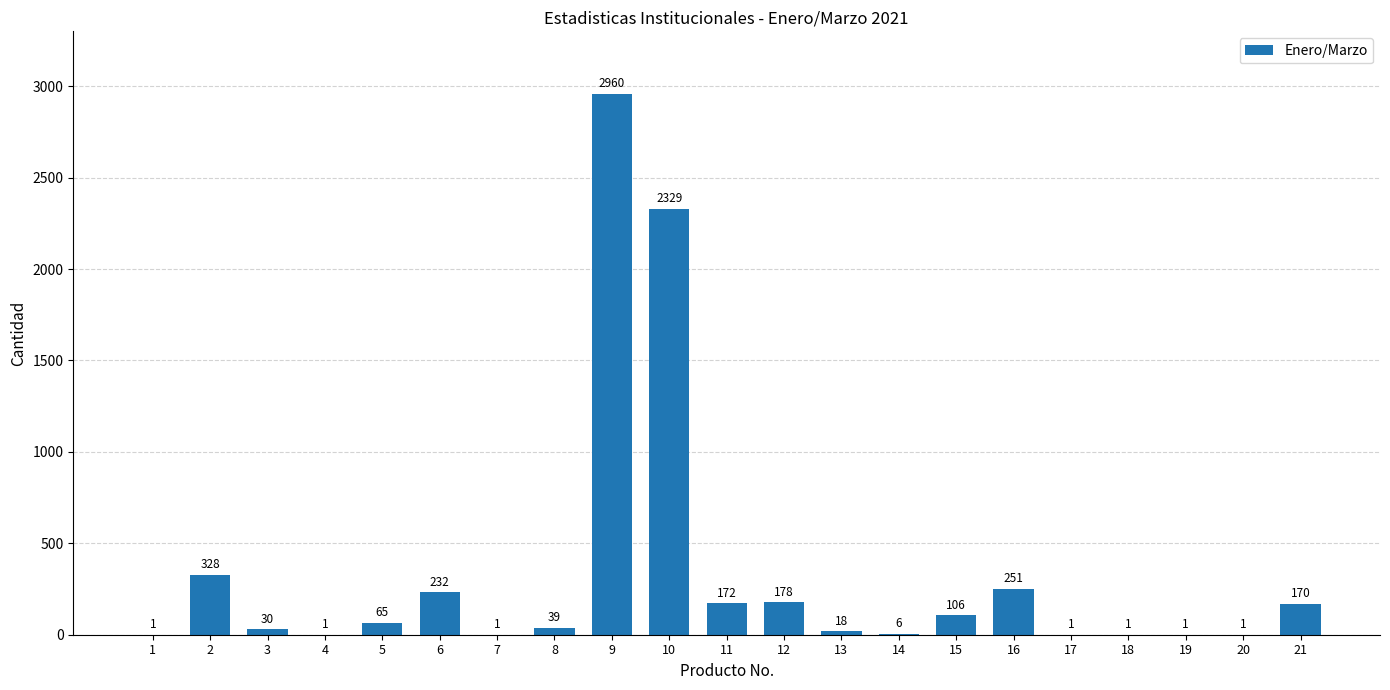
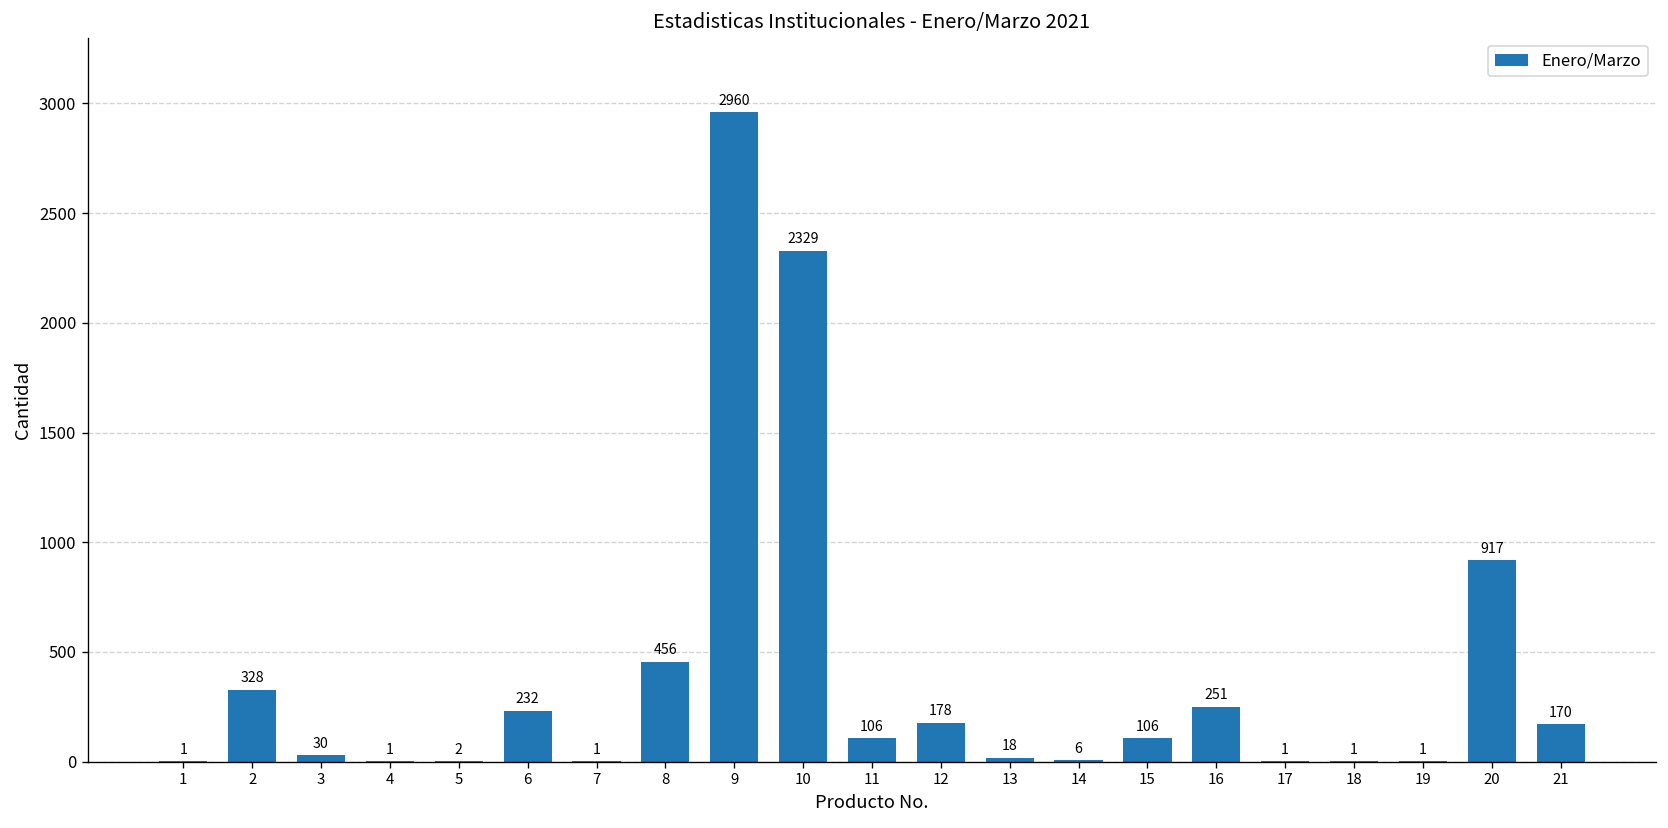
  {
    "1": 1,
    "2": 328,
    "3": 30,
    "4": 1,
-   "5": 65,
+   "5": 2,
    "6": 232,
    "7": 1,
-   "8": 39,
+   "8": 456,
    "9": 2960,
    "10": 2329,
-   "11": 172,
+   "11": 106,
    "12": 178,
    "13": 18,
    "14": 6,
    "15": 106,
    "16": 251,
    "17": 1,
    "18": 1,
    "19": 1,
-   "20": 1,
+   "20": 917,
    "21": 170
  }
